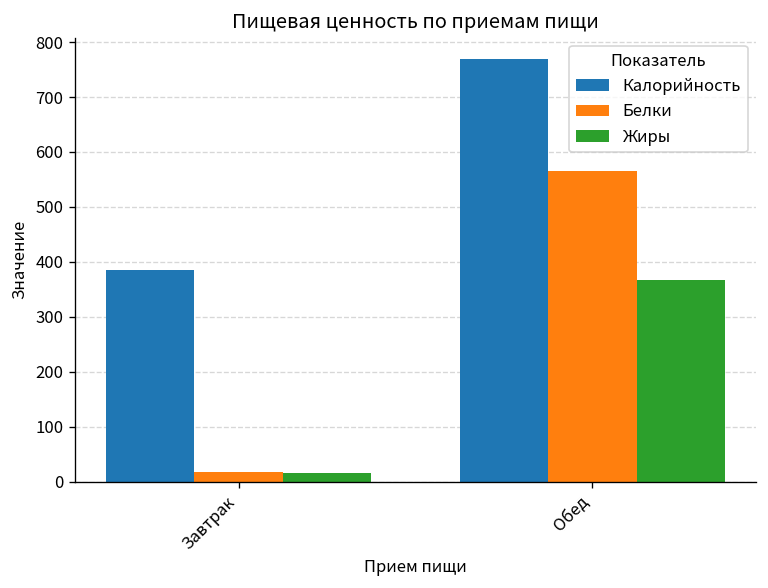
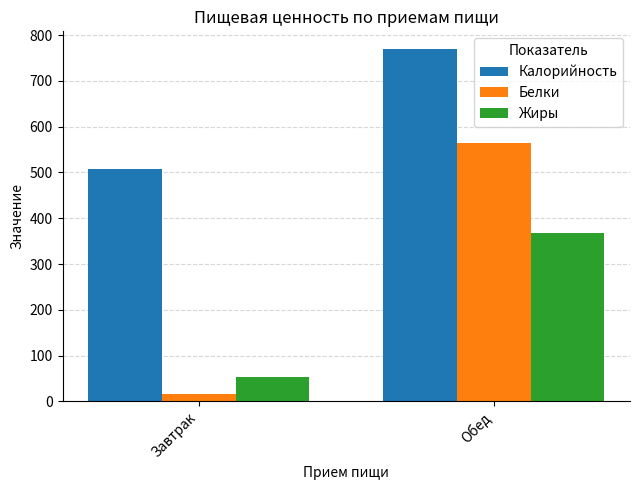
  {
    "Калорийность": {
-     "Завтрак": 390,
+     "Завтрак": 510,
      "Обед": 770
    },
    "Белки": {
      "Завтрак": 20,
      "Обед": 560
    },
    "Жиры": {
-     "Завтрак": 20,
+     "Завтрак": 50,
      "Обед": 370
    }
  }
